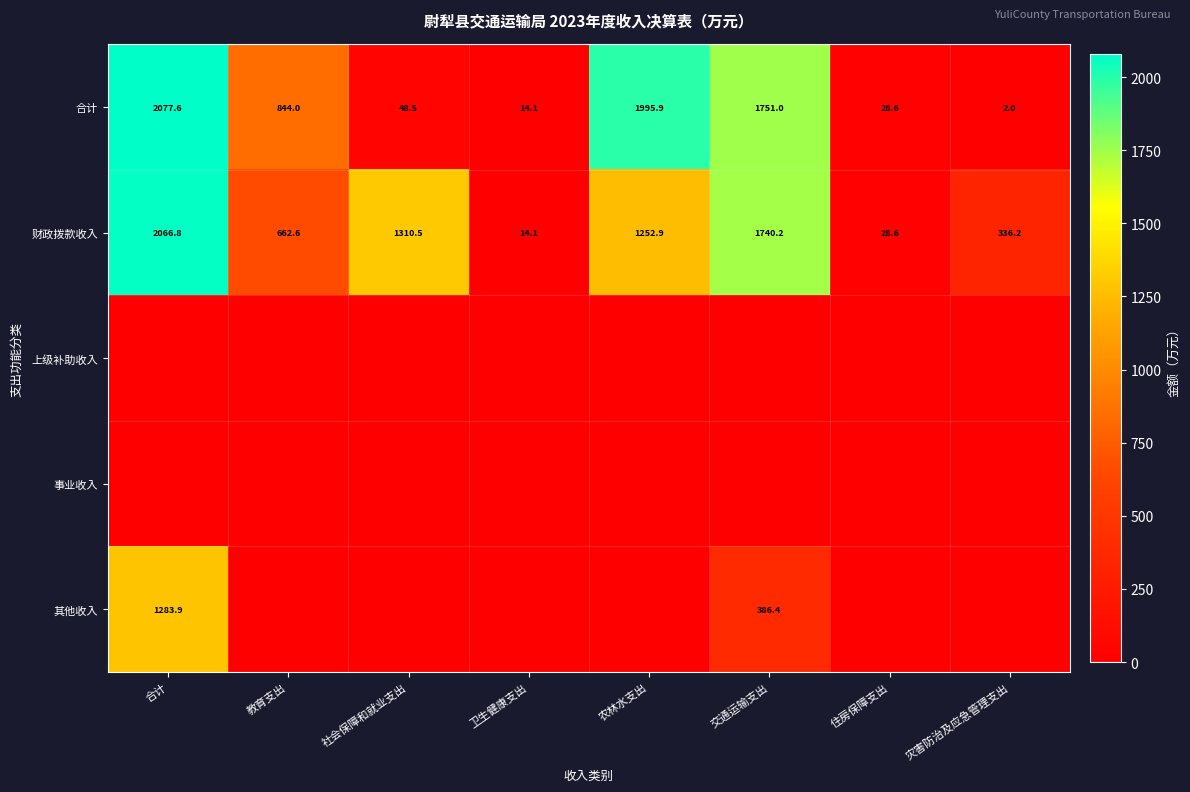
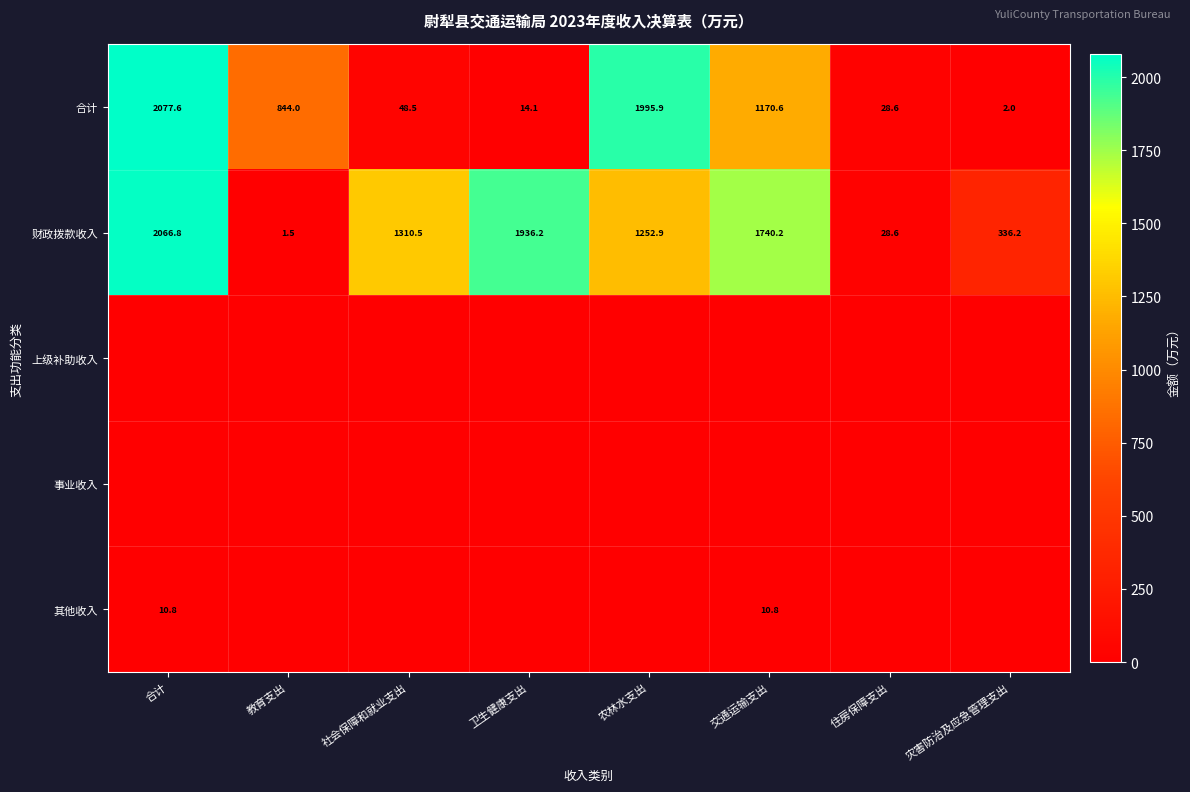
  {
    "合计": {
      "合计": 2077.6,
      "教育支出": 844.0,
      "社会保障和就业支出": 48.5,
      "卫生健康支出": 14.1,
      "农林水支出": 1995.9,
-     "交通运输支出": 1751.0,
+     "交通运输支出": 1170.6,
      "住房保障支出": 28.6,
      "灾害防治及应急管理支出": 2.0
    },
    "财政拨款收入": {
      "合计": 2066.8,
-     "教育支出": 662.6,
+     "教育支出": 1.5,
      "社会保障和就业支出": 1310.5,
-     "卫生健康支出": 14.1,
+     "卫生健康支出": 1936.2,
      "农林水支出": 1252.9,
      "交通运输支出": 1740.2,
      "住房保障支出": 28.6,
      "灾害防治及应急管理支出": 336.2
    },
    "其他收入": {
-     "合计": 1283.9,
-     "交通运输支出": 386.4
+     "合计": 10.8,
+     "交通运输支出": 10.8
    }
  }
